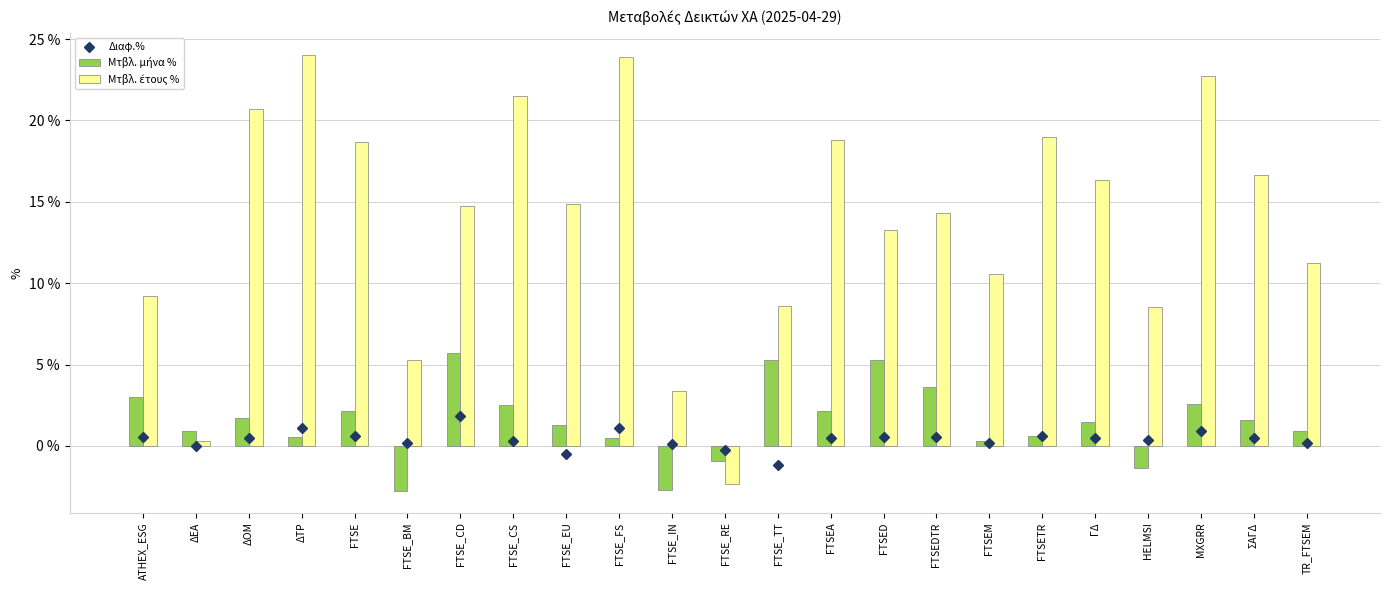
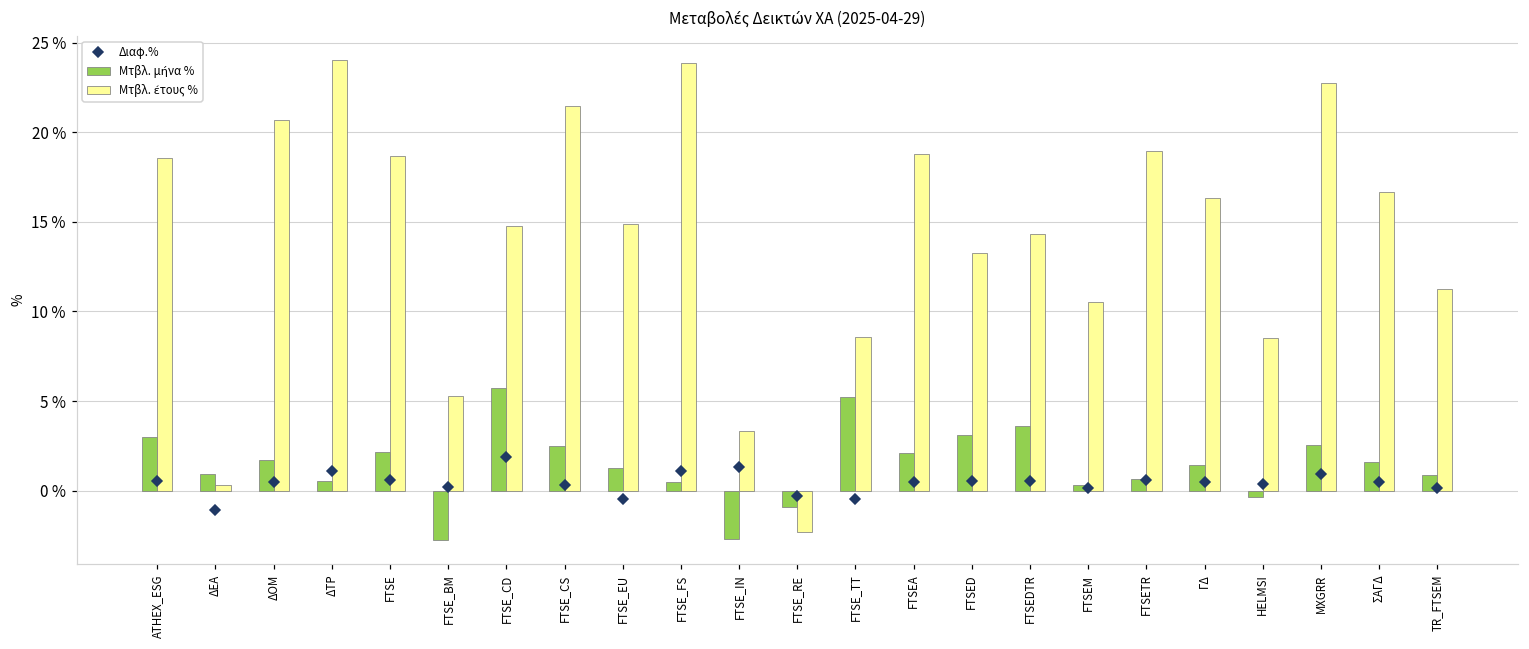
  {
    "Μτβλ. μήνα %": {
      "ATHEX_ESG": "3.0 %",
      "ΔΕΑ": "0.9 %",
      "ΔΟΜ": "1.7 %",
      "ΔΤΡ": "0.6 %",
      "FTSE": "2.2 %",
      "FTSE_BM": "-2.8 %",
      "FTSE_CD": "5.7 %",
      "FTSE_CS": "2.5 %",
      "FTSE_EU": "1.3 %",
      "FTSE_FS": "0.5 %",
      "FTSE_IN": "-2.7 %",
      "FTSE_RE": "-0.9 %",
      "FTSE_TT": "5.3 %",
      "FTSEA": "2.1 %",
-     "FTSED": "5.3 %",
+     "FTSED": "3.1 %",
      "FTSEDTR": "3.6 %",
      "FTSEM": "0.3 %",
      "FTSETR": "0.6 %",
      "ΓΔ": "1.5 %",
-     "HELMSI": "-1.4 %",
+     "HELMSI": "-0.3 %",
      "MXGRR": "2.6 %",
      "ΣΑΓΔ": "1.6 %",
      "TR_FTSEM": "0.9 %"
    },
    "Διαφ.%": {
      "ATHEX_ESG": "0.5 %",
-     "ΔΕΑ": "0.0 %",
+     "ΔΕΑ": "-1.1 %",
      "ΔΟΜ": "0.5 %",
      "ΔΤΡ": "1.1 %",
      "FTSE": "0.6 %",
      "FTSE_BM": "0.2 %",
      "FTSE_CD": "1.9 %",
      "FTSE_CS": "0.3 %",
      "FTSE_EU": "-0.5 %",
      "FTSE_FS": "1.1 %",
-     "FTSE_IN": "0.1 %",
+     "FTSE_IN": "1.3 %",
      "FTSE_RE": "-0.3 %",
-     "FTSE_TT": "-1.2 %",
+     "FTSE_TT": "-0.5 %",
      "FTSEA": "0.5 %",
      "FTSED": "0.5 %",
      "FTSEDTR": "0.5 %",
      "FTSEM": "0.2 %",
      "FTSETR": "0.6 %",
      "ΓΔ": "0.5 %",
      "HELMSI": "0.4 %",
      "MXGRR": "0.9 %",
      "ΣΑΓΔ": "0.5 %",
      "TR_FTSEM": "0.2 %"
    },
    "Μτβλ. έτους %": {
-     "ATHEX_ESG": "9.2 %",
+     "ATHEX_ESG": "18.6 %",
      "ΔΕΑ": "0.3 %",
      "ΔΟΜ": "20.7 %",
      "ΔΤΡ": "24.0 %",
      "FTSE": "18.7 %",
      "FTSE_BM": "5.3 %",
      "FTSE_CD": "14.8 %",
      "FTSE_CS": "21.5 %",
      "FTSE_EU": "14.9 %",
      "FTSE_FS": "23.9 %",
      "FTSE_IN": "3.4 %",
      "FTSE_RE": "-2.3 %",
      "FTSE_TT": "8.6 %",
      "FTSEA": "18.8 %",
      "FTSED": "13.3 %",
      "FTSEDTR": "14.3 %",
      "FTSEM": "10.6 %",
      "FTSETR": "19.0 %",
      "ΓΔ": "16.3 %",
      "HELMSI": "8.5 %",
      "MXGRR": "22.8 %",
      "ΣΑΓΔ": "16.7 %",
      "TR_FTSEM": "11.3 %"
    }
  }
